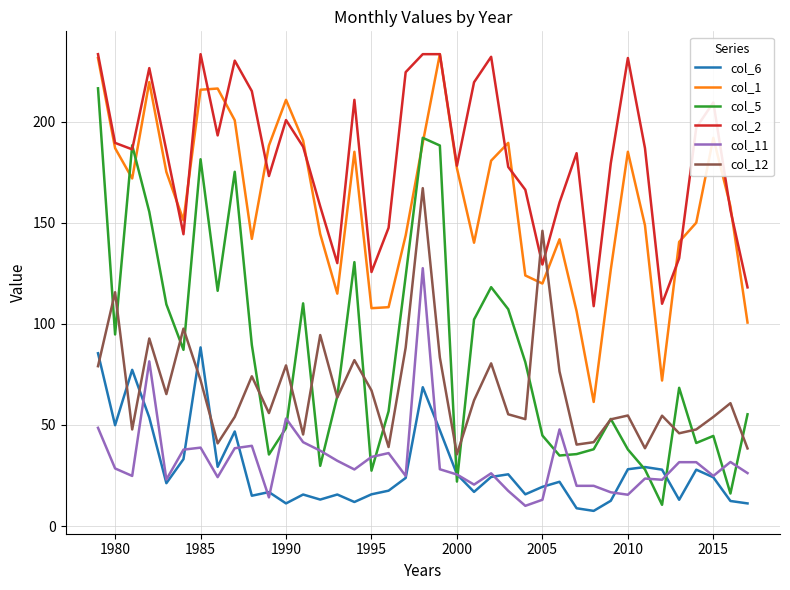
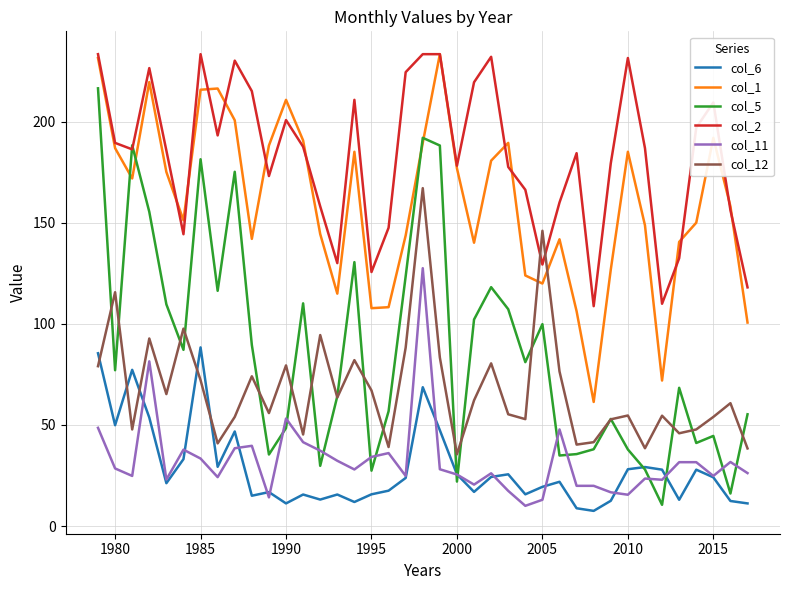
  {
    "col_6": {
      "1980": 50,
      "1985": 88,
      "1990": 11,
      "1995": 16,
      "2005": 19,
      "2010": 28
    },
    "col_1": {
      "1980": 187,
      "1985": 216,
      "1990": 211,
      "1995": 108,
      "2000": 177,
      "2005": 120,
      "2010": 185
    },
    "col_5": {
-     "1980": 95,
+     "1980": 77,
      "1985": 182,
      "1990": 49,
      "1995": 27,
      "2000": 22,
-     "2005": 45,
+     "2005": 100,
      "2010": 38,
      "2015": 45
    },
    "col_2": {
      "1980": 190,
      "1985": 234,
      "1990": 201,
      "1995": 126,
      "2000": 178,
      "2005": 129,
      "2010": 232
    },
    "col_11": {
      "1980": 29,
-     "1985": 39,
+     "1985": 33,
      "1990": 53,
      "1995": 34,
      "2005": 13,
      "2010": 16
    },
    "col_12": {
      "1980": 116,
      "1985": 72,
      "1990": 80,
      "1995": 67,
      "2000": 36,
      "2005": 146,
      "2010": 55,
      "2015": 54
    }
  }
